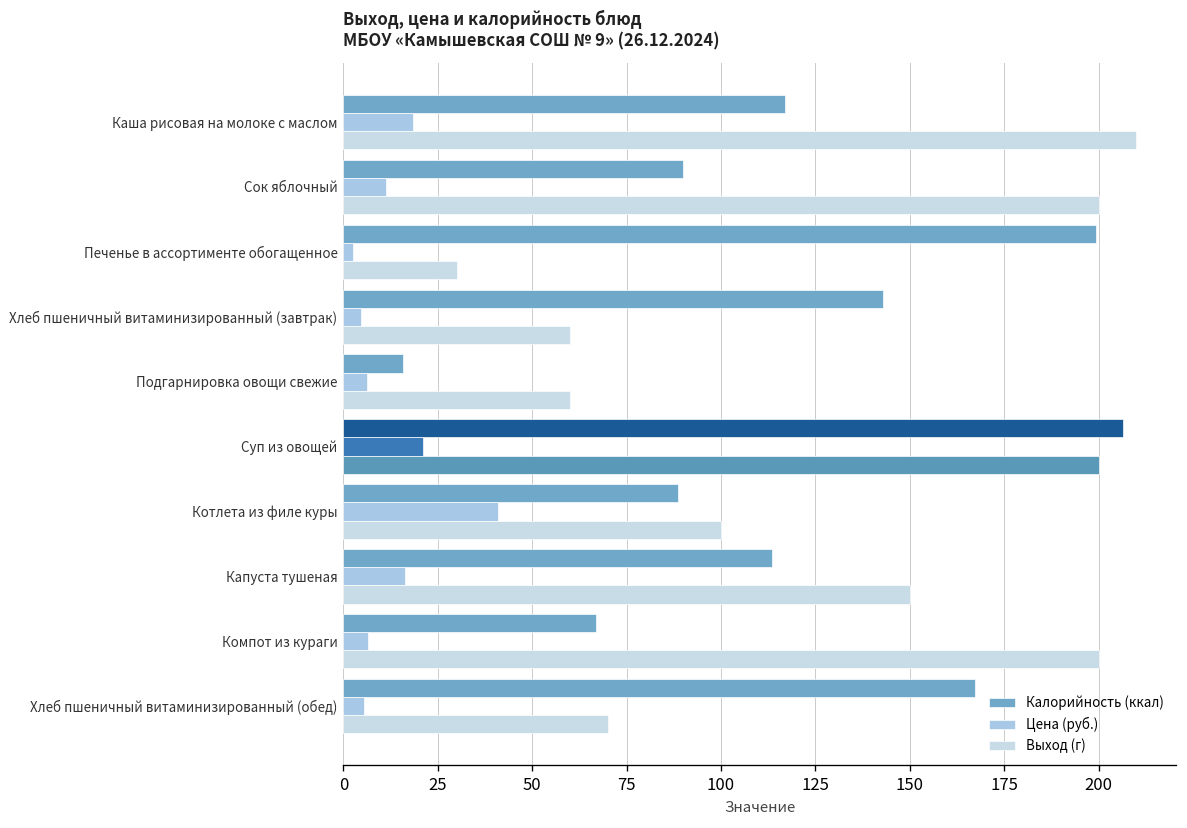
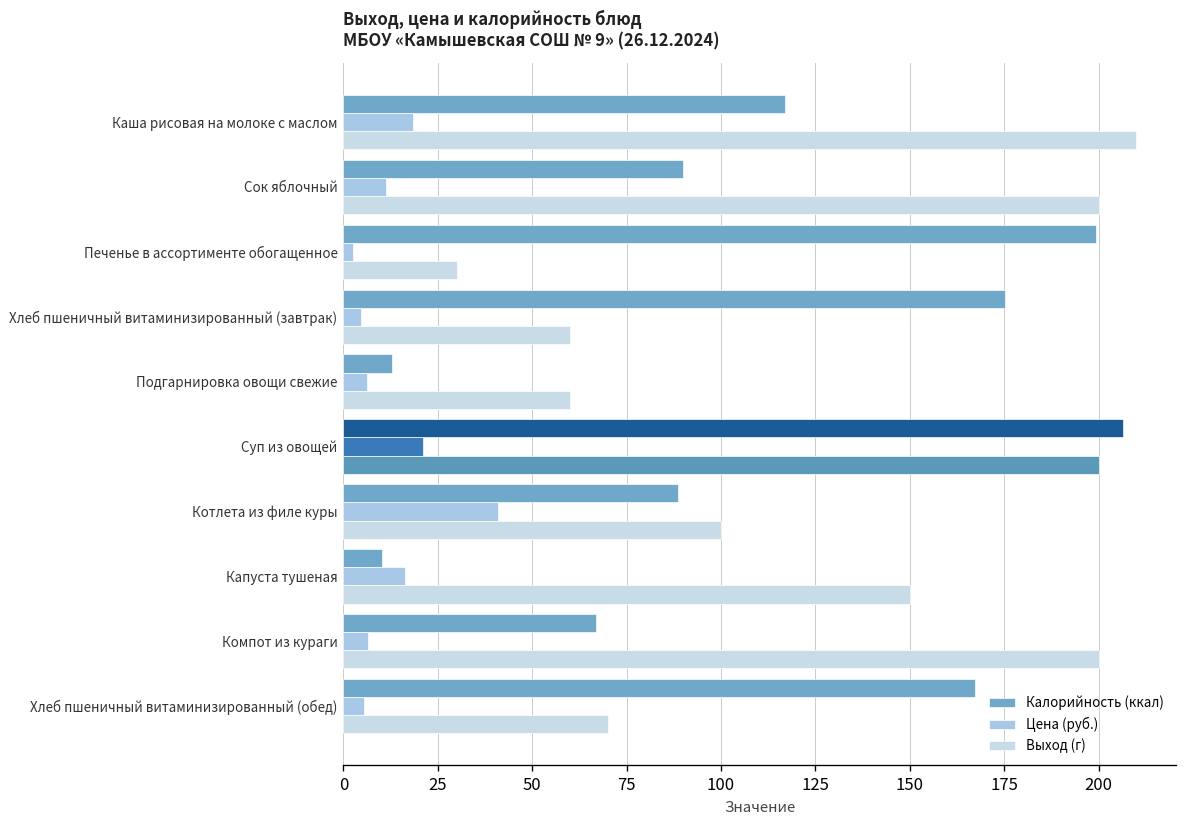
  {
    "Калорийность (ккал)": {
      "Каша рисовая на молоке с маслом": 117,
      "Сок яблочный": 90,
      "Печенье в ассортименте обогащенное": 199,
-     "Хлеб пшеничный витаминизированный (завтрак)": 143,
-     "Подгарнировка овощи свежие": 16,
+     "Хлеб пшеничный витаминизированный (завтрак)": 175,
+     "Подгарнировка овощи свежие": 13,
      "Суп из овощей": 206,
      "Котлета из филе куры": 89,
-     "Капуста тушеная": 114,
+     "Капуста тушеная": 10,
      "Компот из кураги": 67,
      "Хлеб пшеничный витаминизированный (обед)": 167
    }
  }
